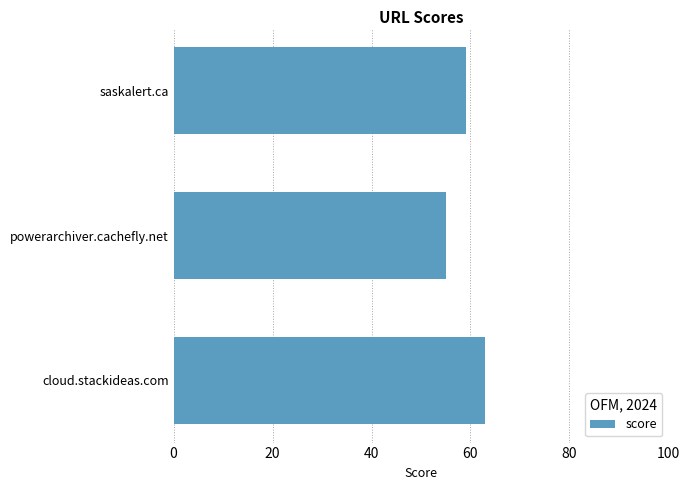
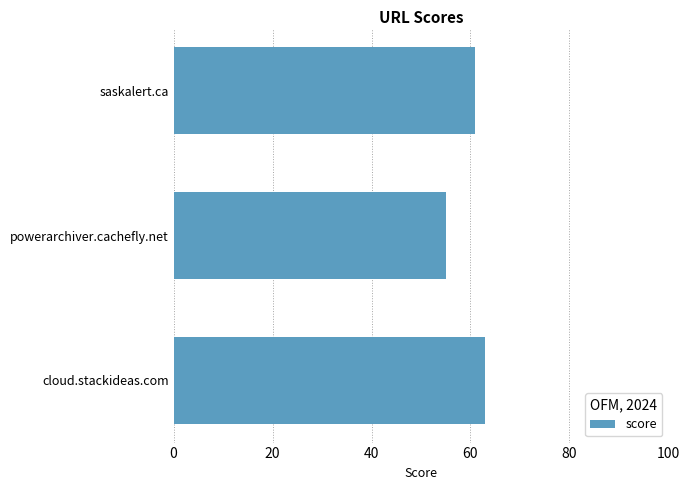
  {
-   "saskalert.ca": 59,
+   "saskalert.ca": 61,
    "powerarchiver.cachefly.net": 55,
    "cloud.stackideas.com": 63
  }
